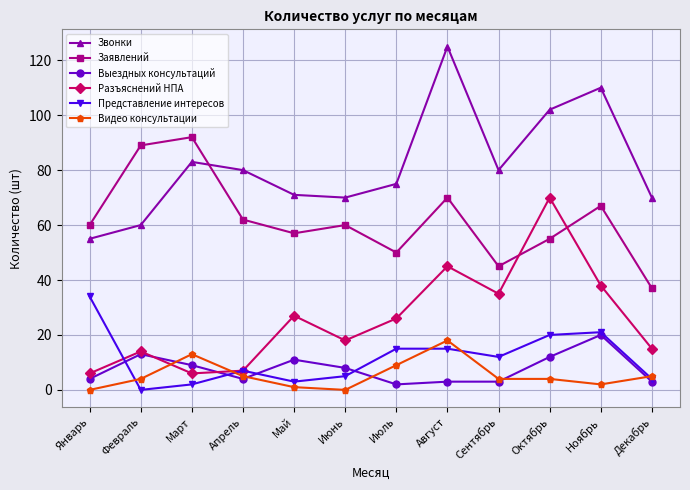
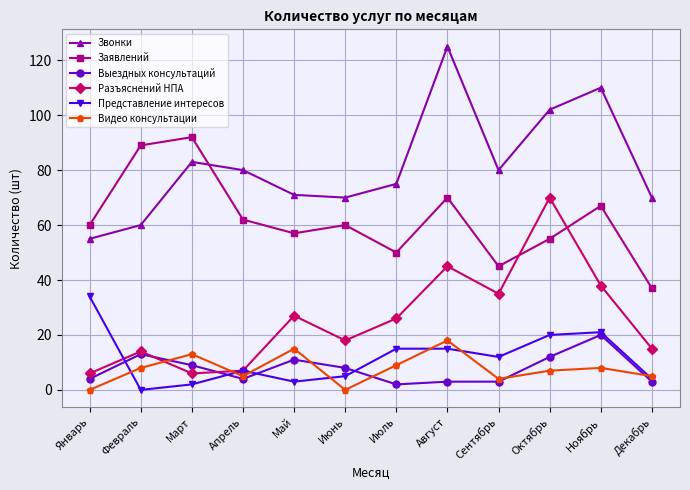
  {
    "Видео консультации": {
      "Январь": 0,
-     "Февраль": 4,
+     "Февраль": 8,
      "Март": 13,
      "Апрель": 5,
-     "Май": 1,
+     "Май": 15,
      "Июнь": 0,
      "Июль": 9,
      "Август": 18,
      "Сентябрь": 4,
-     "Октябрь": 4,
-     "Ноябрь": 2,
+     "Октябрь": 7,
+     "Ноябрь": 8,
      "Декабрь": 5
    }
  }
